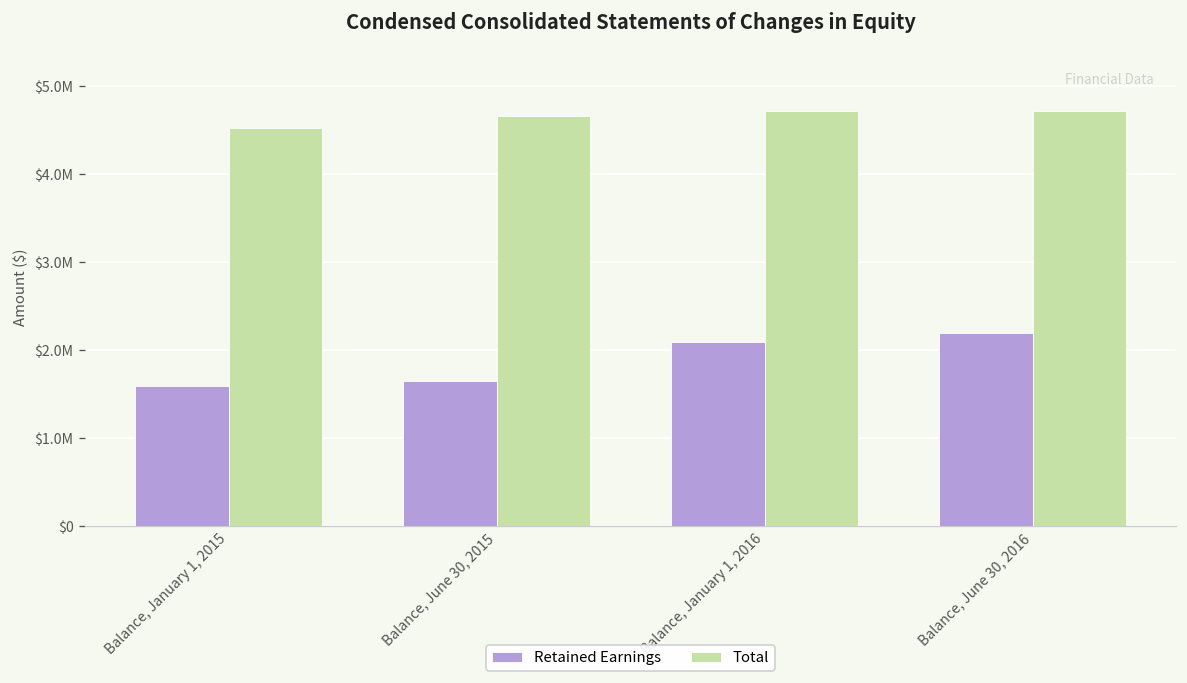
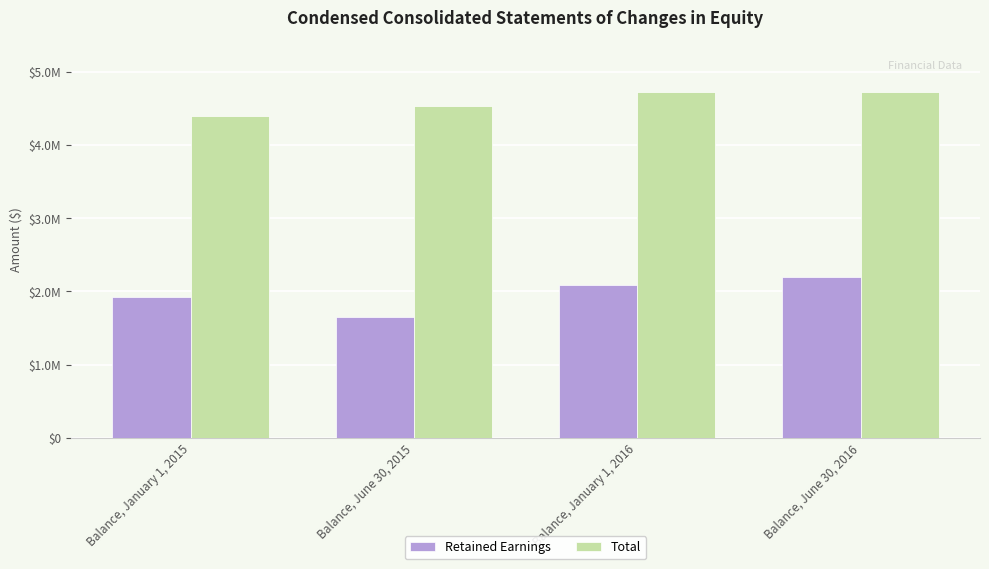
  {
    "Retained Earnings": {
-     "Balance, January 1, 2015": "$1600000",
+     "Balance, January 1, 2015": "$1900000",
      "Balance, June 30, 2015": "$1600000",
      "Balance, January 1, 2016": "$2100000",
      "Balance, June 30, 2016": "$2200000"
    },
    "Total": {
-     "Balance, January 1, 2015": "$4500000",
-     "Balance, June 30, 2015": "$4700000",
+     "Balance, January 1, 2015": "$4400000",
+     "Balance, June 30, 2015": "$4500000",
      "Balance, January 1, 2016": "$4700000",
      "Balance, June 30, 2016": "$4700000"
    }
  }
